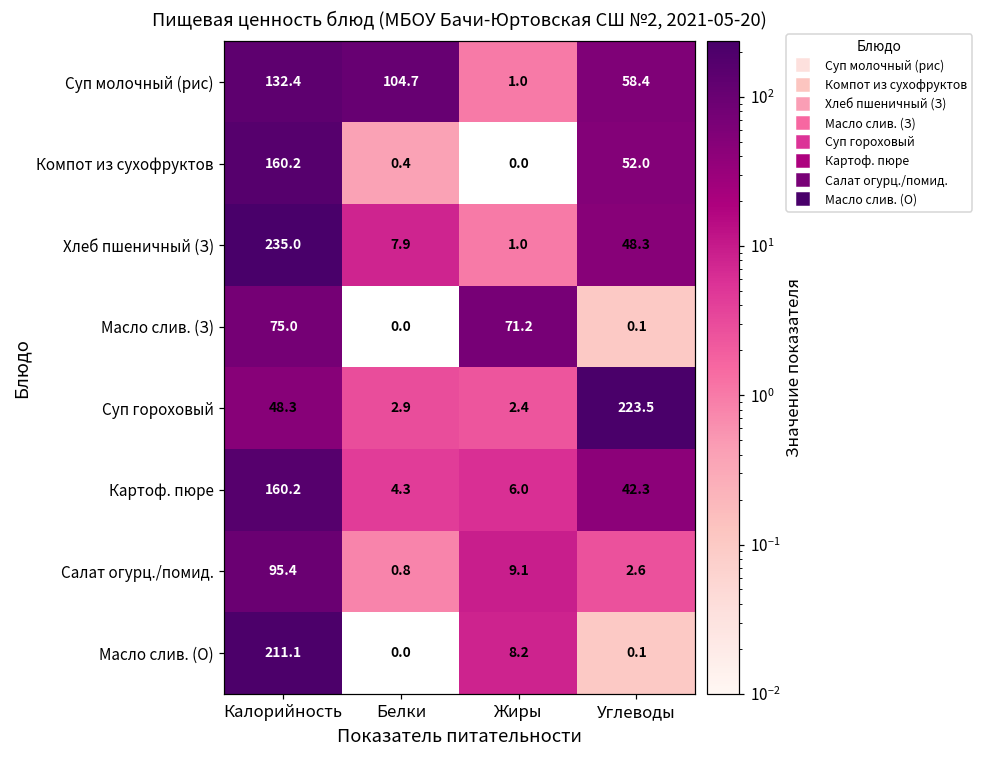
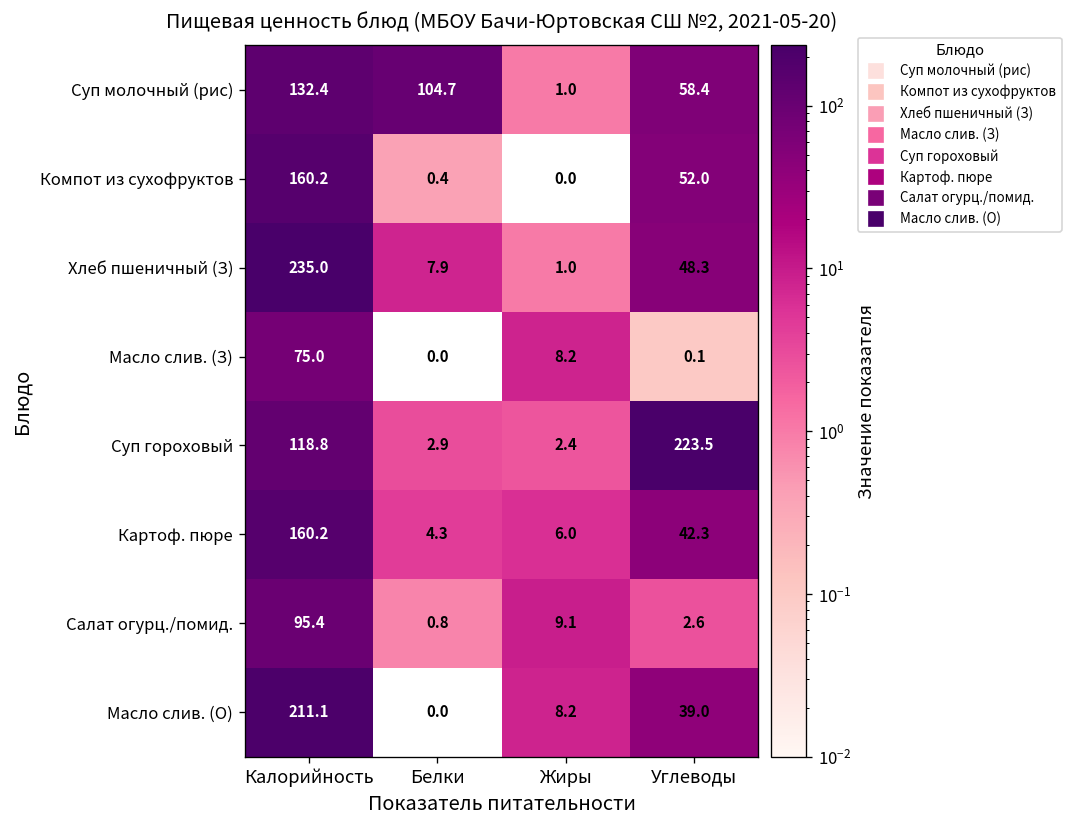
  {
    "Суп молочный (рис)": {
      "Калорийность": 132.4,
      "Белки": 104.7,
      "Жиры": 1.0,
      "Углеводы": 58.4
    },
    "Компот из сухофруктов": {
      "Калорийность": 160.2,
      "Белки": 0.4,
      "Жиры": 0.0,
      "Углеводы": 52.0
    },
    "Хлеб пшеничный (З)": {
      "Калорийность": 235.0,
      "Белки": 7.9,
      "Жиры": 1.0,
      "Углеводы": 48.3
    },
    "Масло слив. (З)": {
      "Калорийность": 75.0,
      "Белки": 0.0,
-     "Жиры": 71.2,
+     "Жиры": 8.2,
      "Углеводы": 0.1
    },
    "Суп гороховый": {
-     "Калорийность": 48.3,
+     "Калорийность": 118.8,
      "Белки": 2.9,
      "Жиры": 2.4,
      "Углеводы": 223.5
    },
    "Картоф. пюре": {
      "Калорийность": 160.2,
      "Белки": 4.3,
      "Жиры": 6.0,
      "Углеводы": 42.3
    },
    "Салат огурц./помид.": {
      "Калорийность": 95.4,
      "Белки": 0.8,
      "Жиры": 9.1,
      "Углеводы": 2.6
    },
    "Масло слив. (О)": {
      "Калорийность": 211.1,
      "Белки": 0.0,
      "Жиры": 8.2,
-     "Углеводы": 0.1
+     "Углеводы": 39.0
    }
  }
